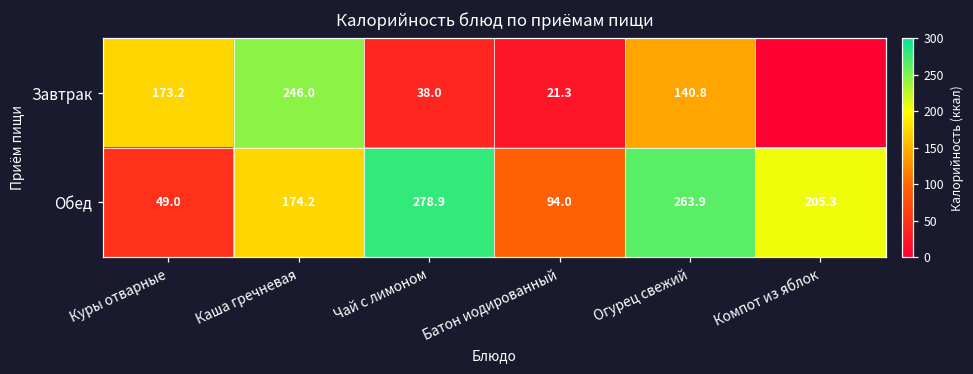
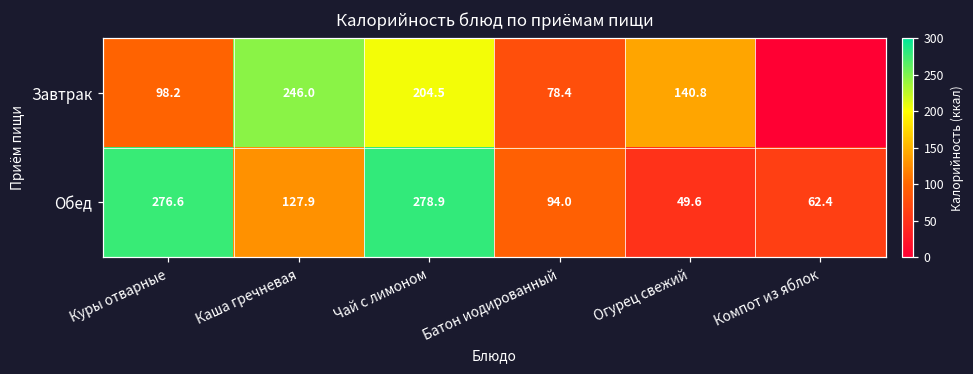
  {
    "Завтрак": {
-     "Куры отварные": 173.2,
+     "Куры отварные": 98.2,
      "Каша гречневая": 246.0,
-     "Чай с лимоном": 38.0,
-     "Батон иодированный": 21.3,
+     "Чай с лимоном": 204.5,
+     "Батон иодированный": 78.4,
      "Огурец свежий": 140.8
    },
    "Обед": {
-     "Куры отварные": 49.0,
-     "Каша гречневая": 174.2,
+     "Куры отварные": 276.6,
+     "Каша гречневая": 127.9,
      "Чай с лимоном": 278.9,
      "Батон иодированный": 94.0,
-     "Огурец свежий": 263.9,
-     "Компот из яблок": 205.3
+     "Огурец свежий": 49.6,
+     "Компот из яблок": 62.4
    }
  }
